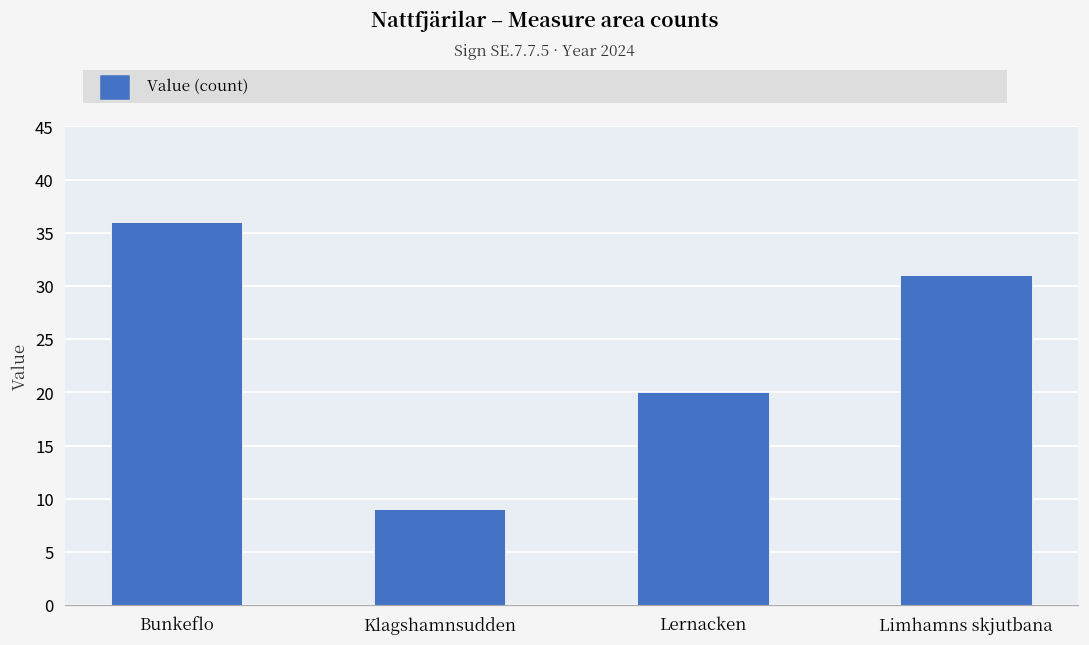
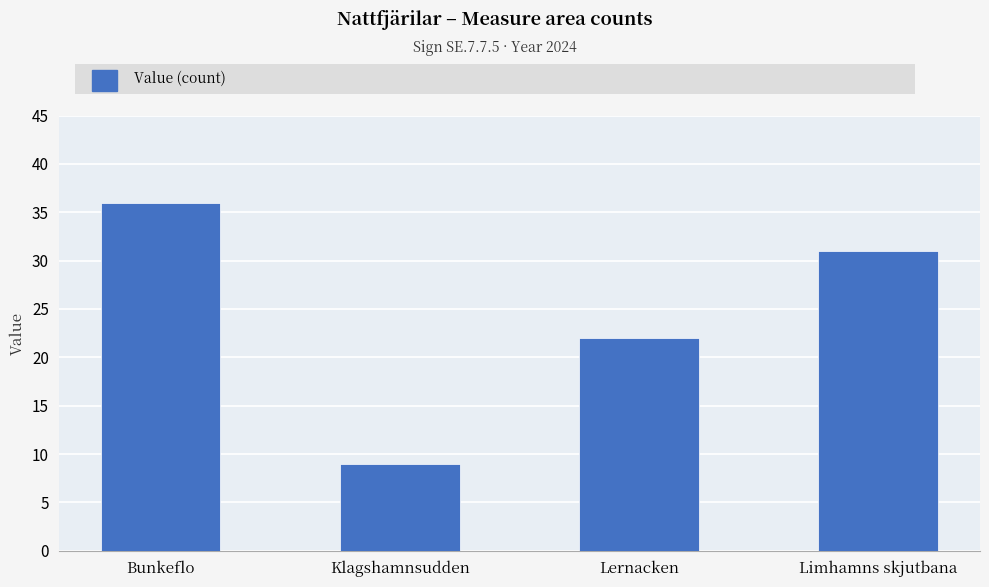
  {
    "Bunkeflo": 36,
    "Klagshamnsudden": 9,
-   "Lernacken": 20,
+   "Lernacken": 22,
    "Limhamns skjutbana": 31
  }
